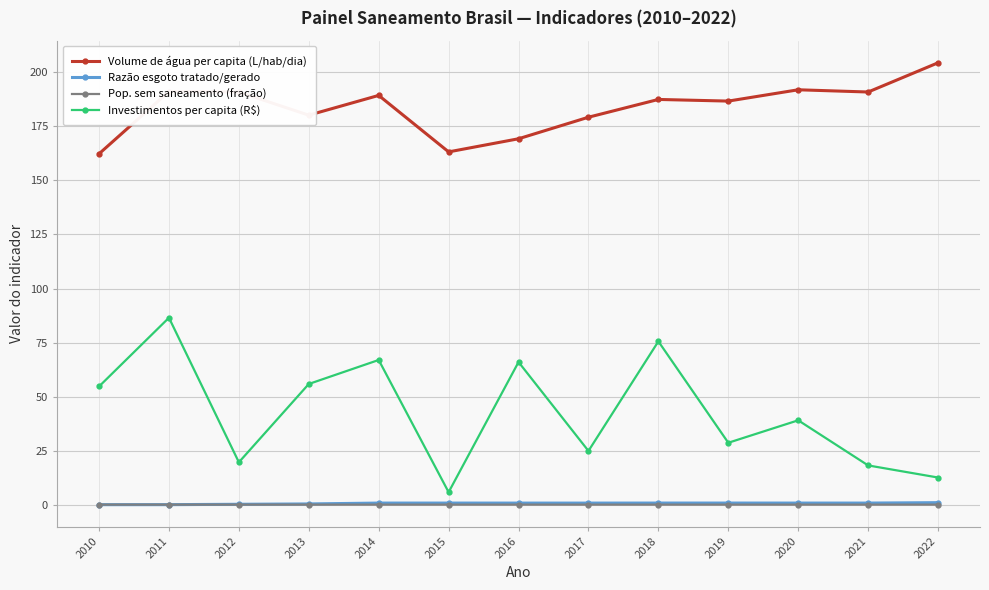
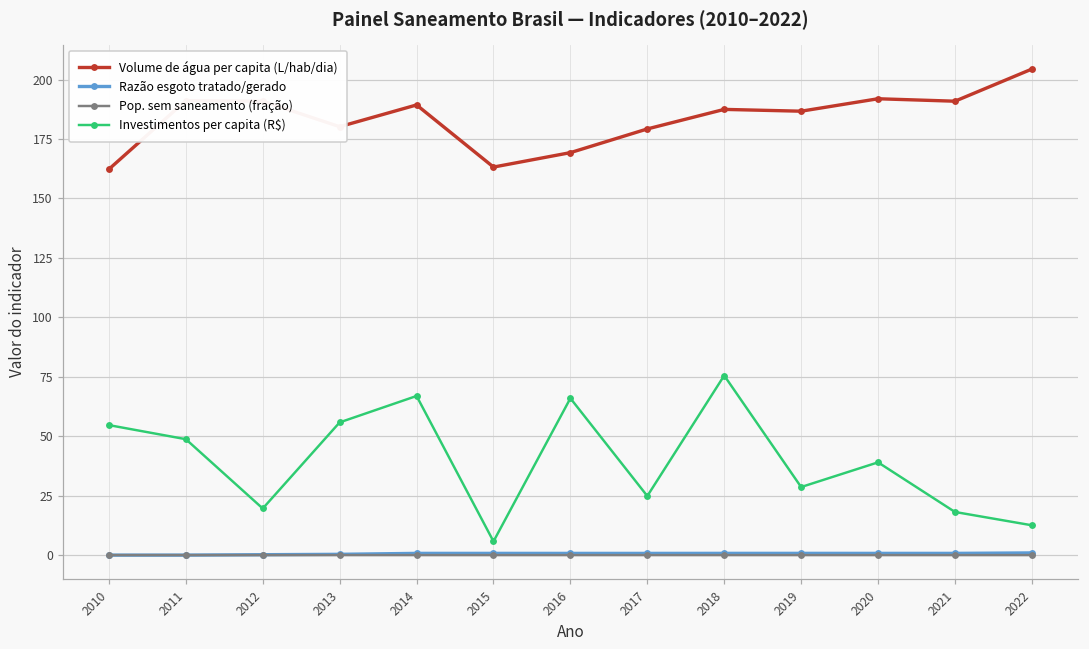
  {
    "Volume de água per capita (L/hab/dia)": {
      "2010": 162,
      "2014": 189,
      "2015": 163,
      "2016": 169,
      "2017": 179,
      "2018": 187,
      "2019": 187,
      "2020": 192,
      "2021": 191,
      "2022": 204
    },
    "Investimentos per capita (R$)": {
      "2010": 55,
-     "2011": 87,
+     "2011": 49,
      "2012": 20,
      "2013": 56,
      "2014": 67,
      "2015": 6,
      "2016": 66,
      "2017": 25,
      "2018": 76,
      "2019": 29,
      "2020": 39,
      "2021": 18,
      "2022": 13
    }
  }
